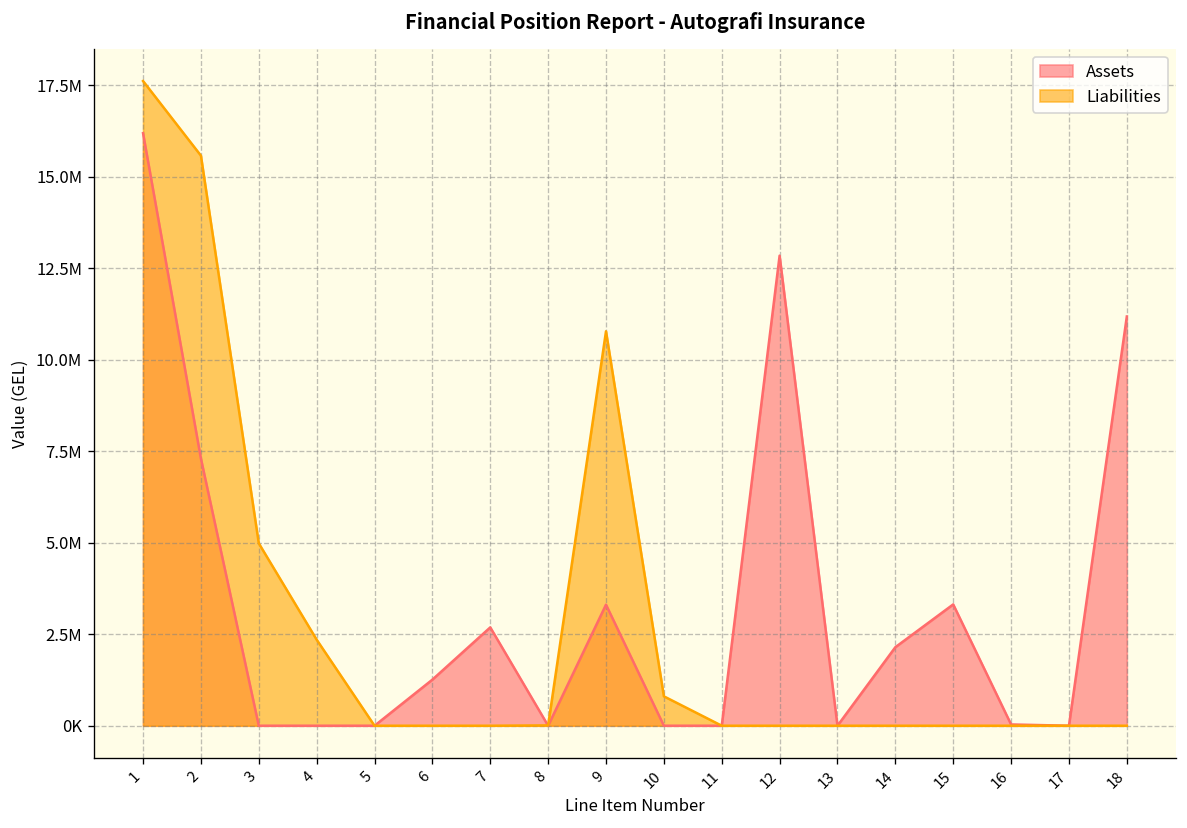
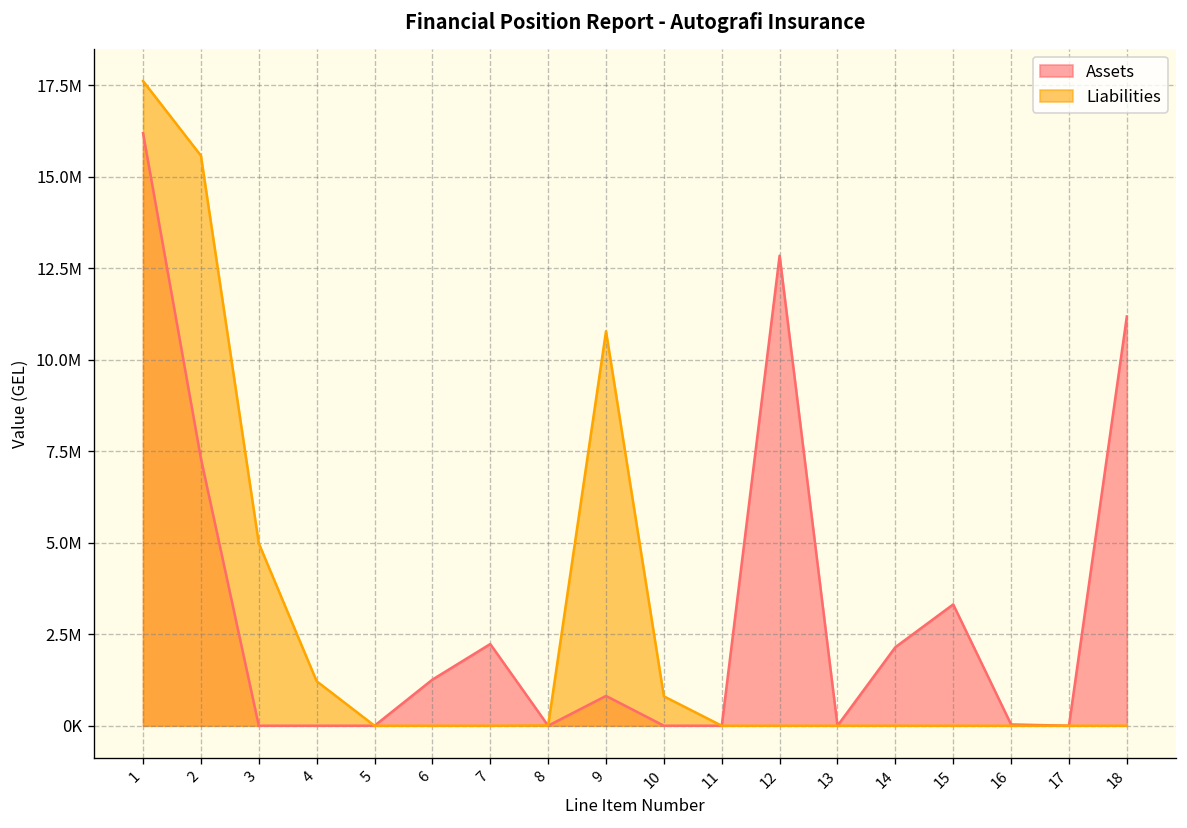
  {
    "Assets": {
      "1": 16200000,
      "2": 7300000,
      "3": 0,
      "4": 0,
      "6": 1300000,
-     "7": 2700000,
-     "9": 3300000,
+     "7": 2200000,
+     "9": 800000,
      "10": 0,
      "12": 12800000,
      "14": 2100000,
      "15": 3300000,
      "18": 11200000
    },
    "Liabilities": {
      "1": 17600000,
      "2": 15600000,
      "3": 5000000,
-     "4": 2300000,
+     "4": 1200000,
      "6": 0,
      "7": 0,
      "9": 10800000,
      "10": 800000,
      "12": 0,
      "14": 0,
      "15": 0,
      "18": 0
    }
  }
